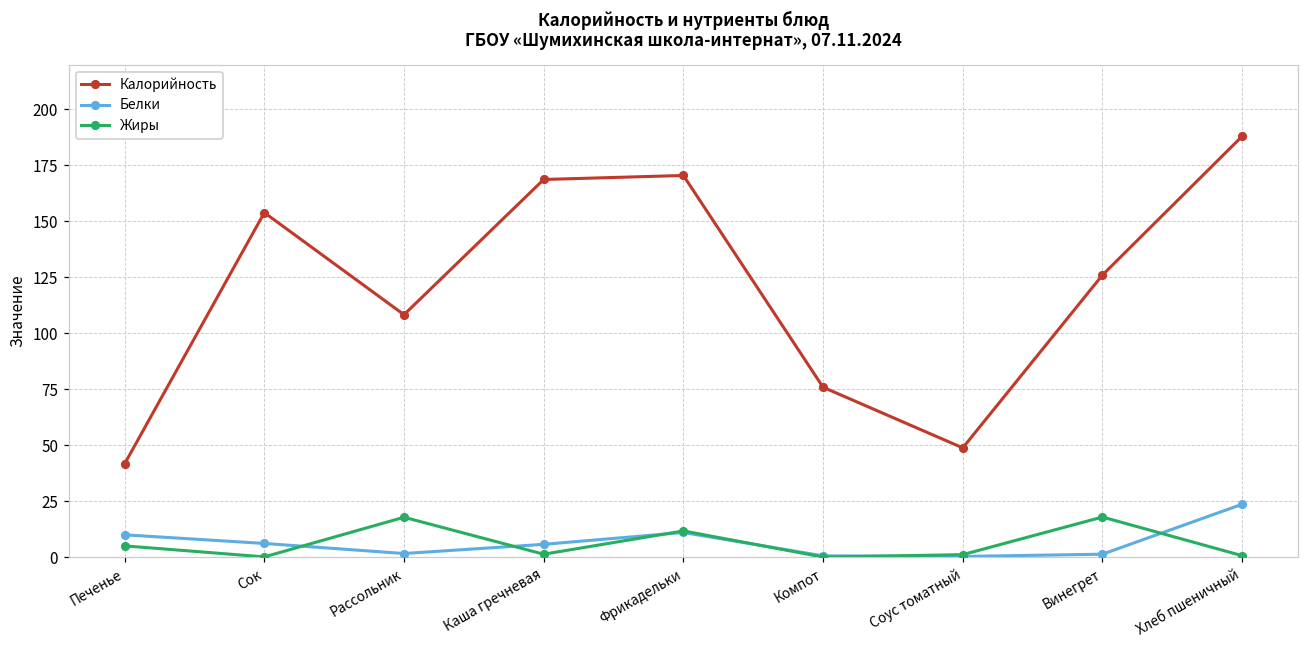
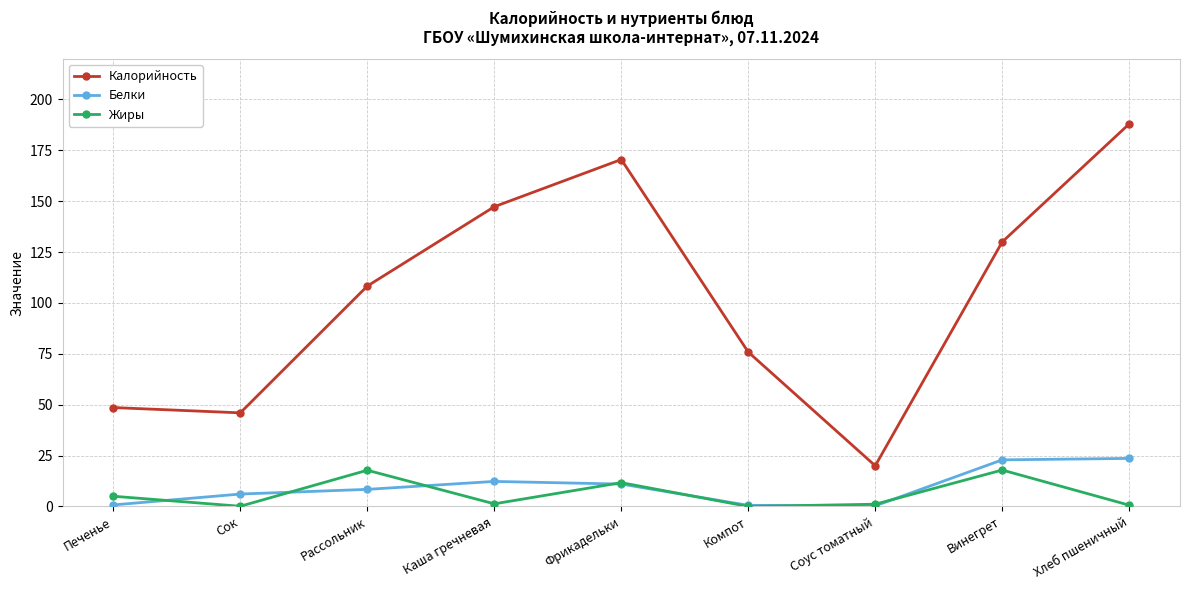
  {
    "Калорийность": {
-     "Печенье": 42,
-     "Сок": 154,
+     "Печенье": 49,
+     "Сок": 46,
      "Рассольник": 108,
-     "Каша гречневая": 169,
+     "Каша гречневая": 147,
      "Фрикадельки": 171,
      "Компот": 76,
-     "Соус томатный": 49,
-     "Винегрет": 126,
+     "Соус томатный": 20,
+     "Винегрет": 130,
      "Хлеб пшеничный": 188
    },
    "Белки": {
-     "Печенье": 10,
+     "Печенье": 1,
      "Сок": 6,
-     "Рассольник": 2,
-     "Каша гречневая": 6,
-     "Винегрет": 1,
+     "Рассольник": 8,
+     "Каша гречневая": 12,
+     "Винегрет": 23,
      "Хлеб пшеничный": 24
    },
    "Жиры": {
      "Печенье": 5,
      "Сок": 0,
      "Рассольник": 18,
      "Каша гречневая": 1,
      "Винегрет": 18,
      "Хлеб пшеничный": 1
    }
  }
